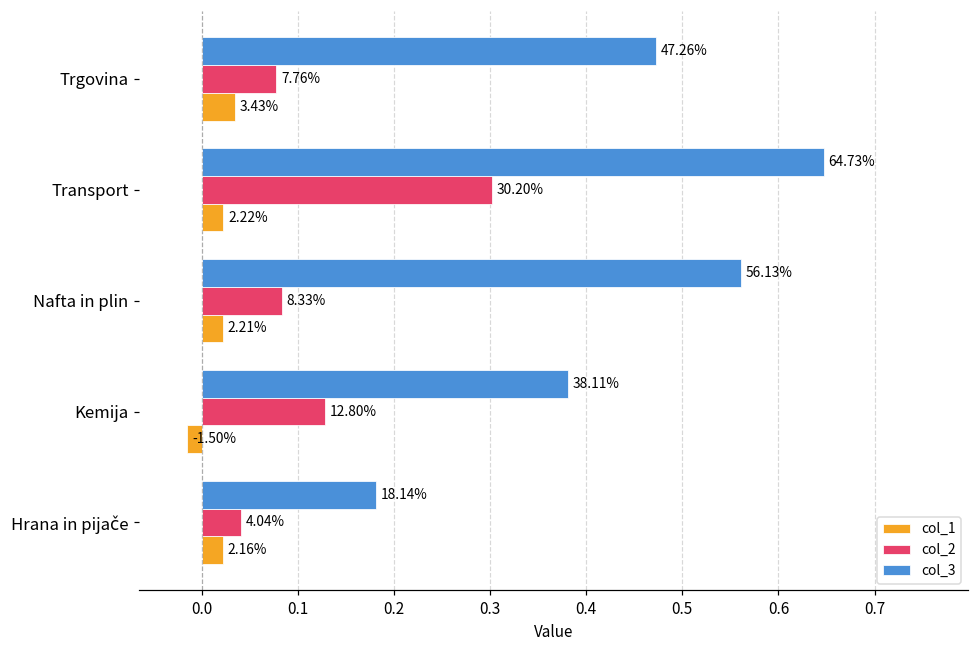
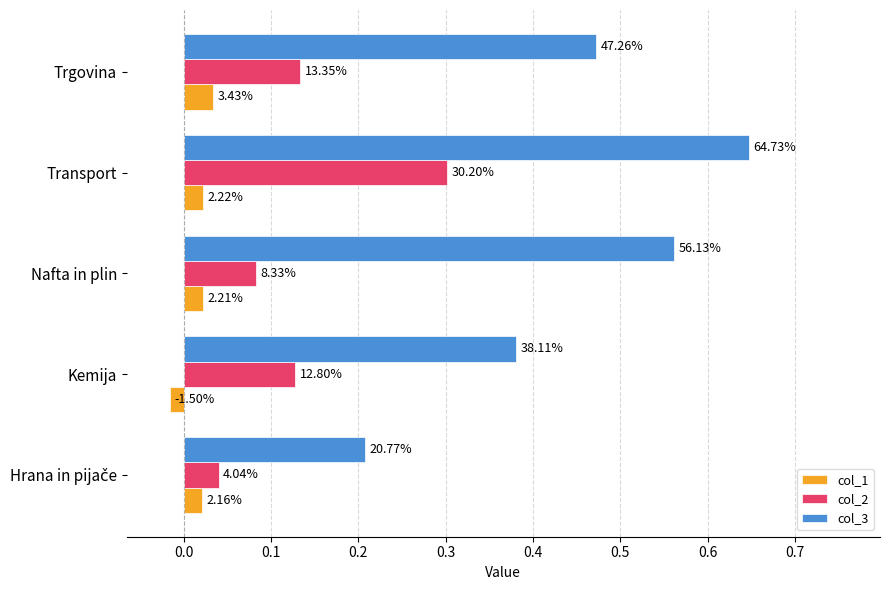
  {
    "col_1": {
      "Trgovina": "3.43%",
      "Transport": "2.22%",
      "Nafta in plin": "2.21%",
      "Kemija": "-1.50%",
      "Hrana in pijače": "2.16%"
    },
    "col_2": {
-     "Trgovina": "7.76%",
+     "Trgovina": "13.35%",
      "Transport": "30.20%",
      "Nafta in plin": "8.33%",
      "Kemija": "12.80%",
      "Hrana in pijače": "4.04%"
    },
    "col_3": {
      "Trgovina": "47.26%",
      "Transport": "64.73%",
      "Nafta in plin": "56.13%",
      "Kemija": "38.11%",
-     "Hrana in pijače": "18.14%"
+     "Hrana in pijače": "20.77%"
    }
  }
